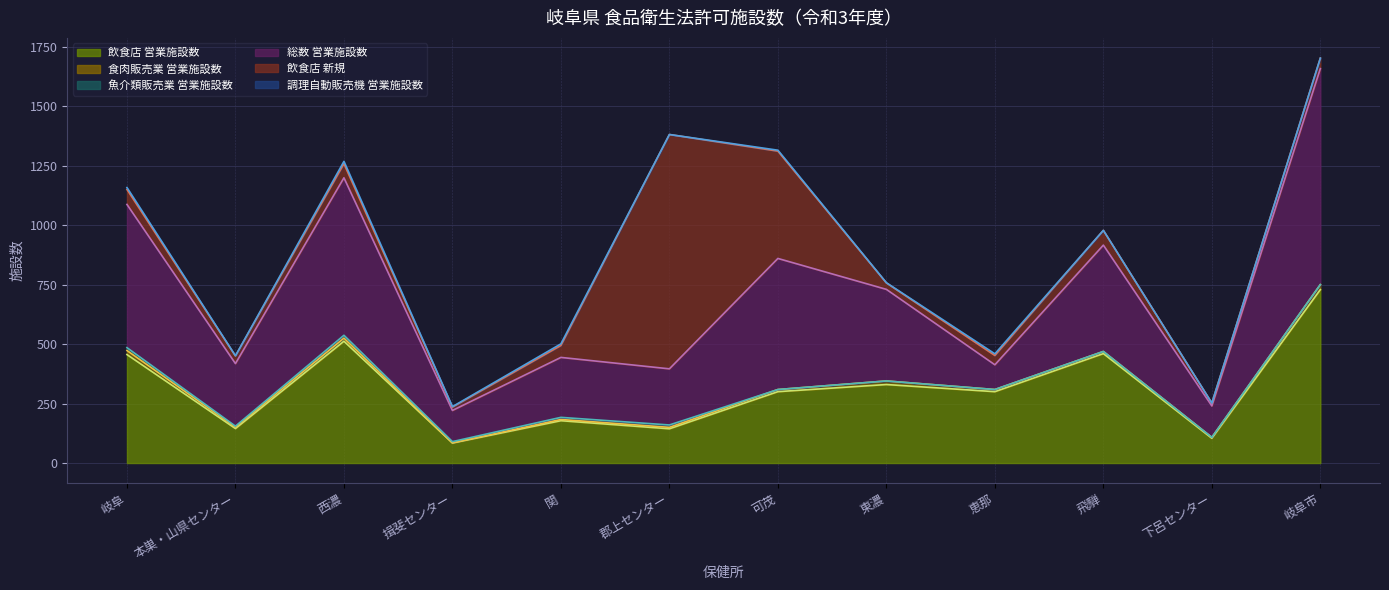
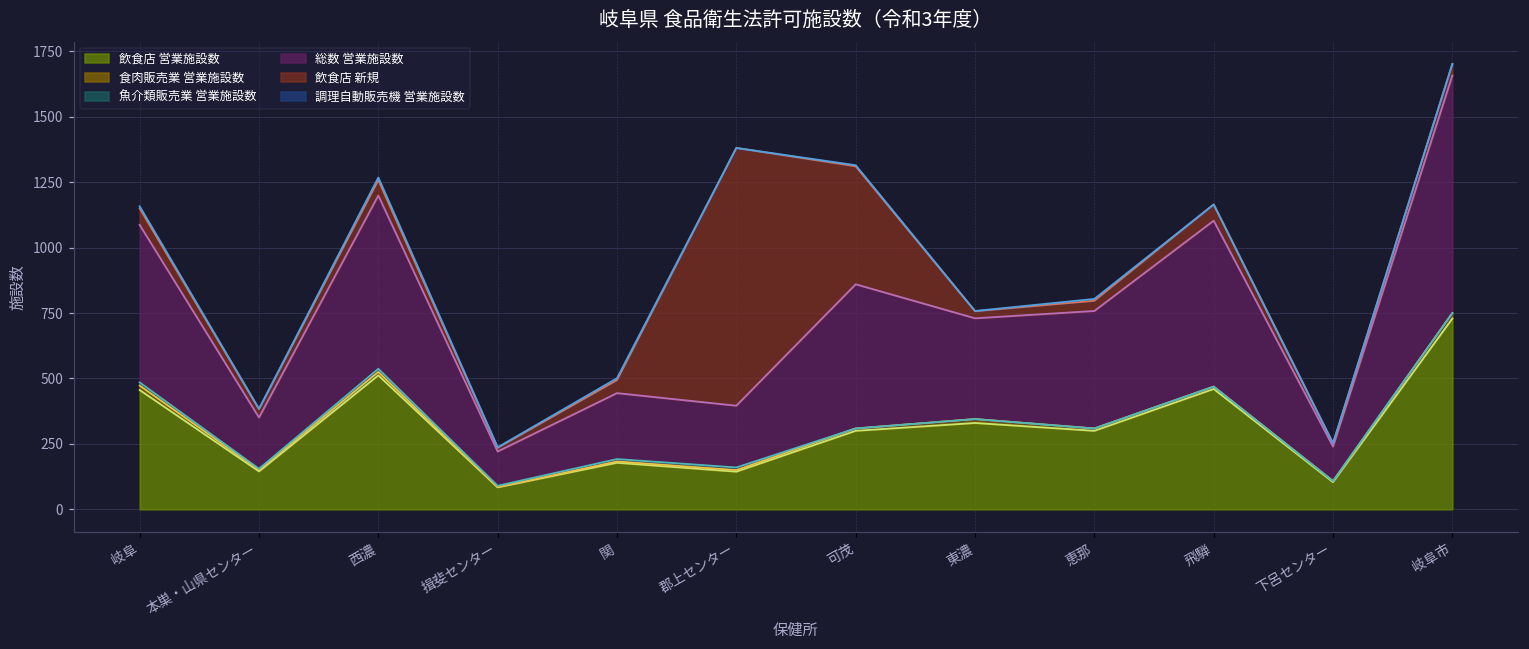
  {
    "総数 営業施設数": {
      "岐阜": 600,
-     "本巣・山県センター": 260,
+     "本巣・山県センター": 200,
      "西濃": 660,
      "揖斐センター": 130,
      "関": 250,
      "郡上センター": 240,
      "可茂": 550,
      "東濃": 390,
-     "恵那": 100,
-     "飛騨": 450,
+     "恵那": 450,
+     "飛騨": 630,
      "下呂センター": 130,
      "岐阜市": 910
    }
  }
